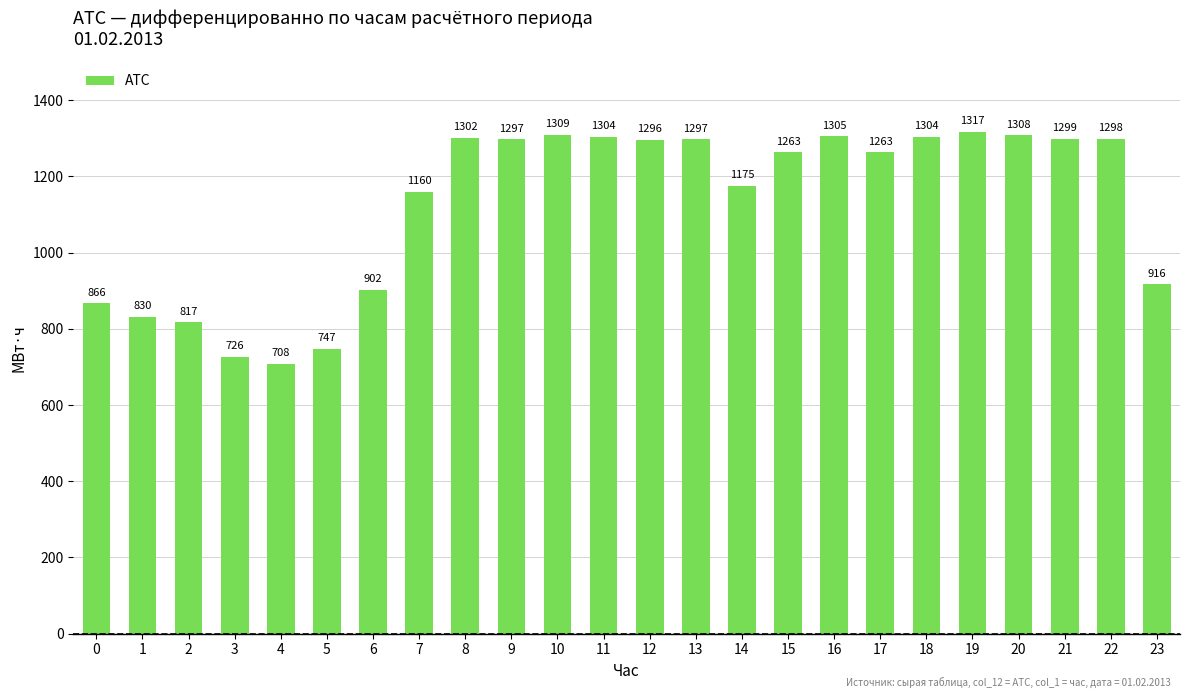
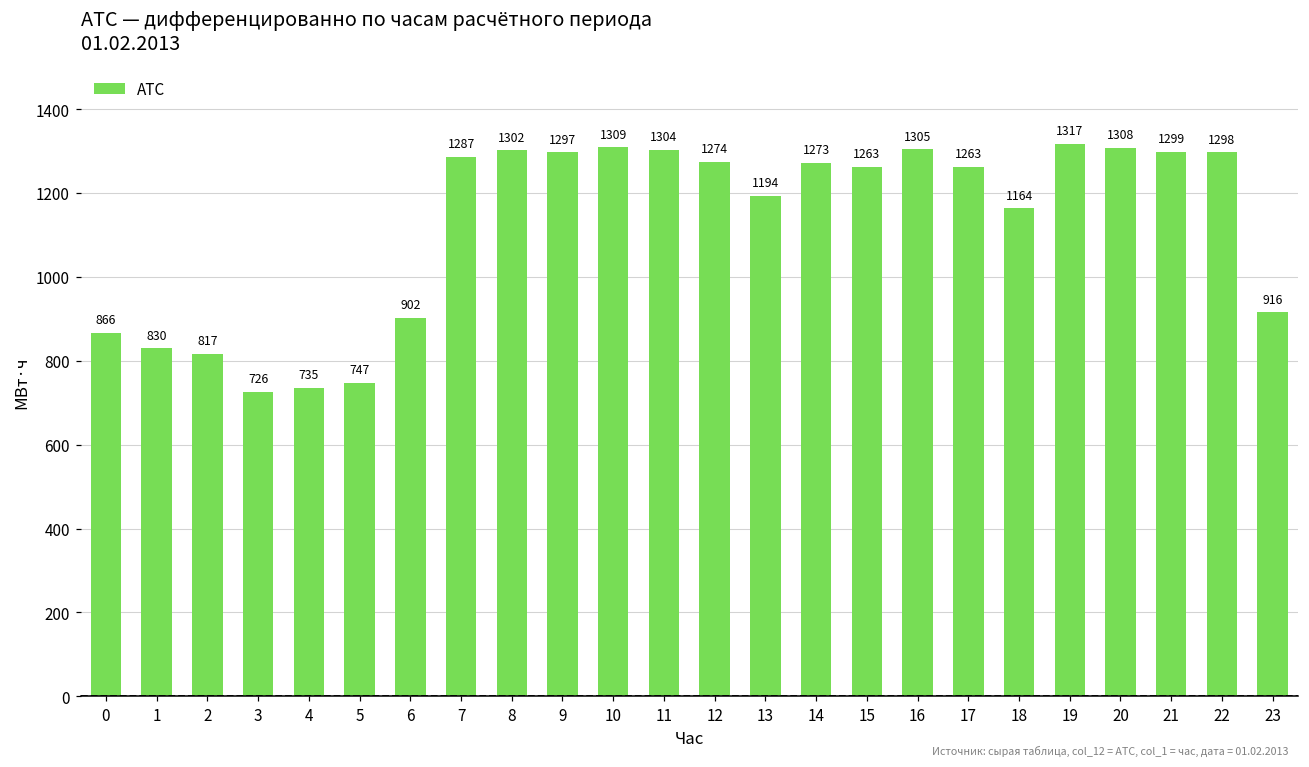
  {
    "0": 866,
    "1": 830,
    "2": 817,
    "3": 726,
-   "4": 708,
+   "4": 735,
    "5": 747,
    "6": 902,
-   "7": 1160,
+   "7": 1287,
    "8": 1302,
    "9": 1297,
    "10": 1309,
    "11": 1304,
-   "12": 1296,
-   "13": 1297,
-   "14": 1175,
+   "12": 1274,
+   "13": 1194,
+   "14": 1273,
    "15": 1263,
    "16": 1305,
    "17": 1263,
-   "18": 1304,
+   "18": 1164,
    "19": 1317,
    "20": 1308,
    "21": 1299,
    "22": 1298,
    "23": 916
  }
